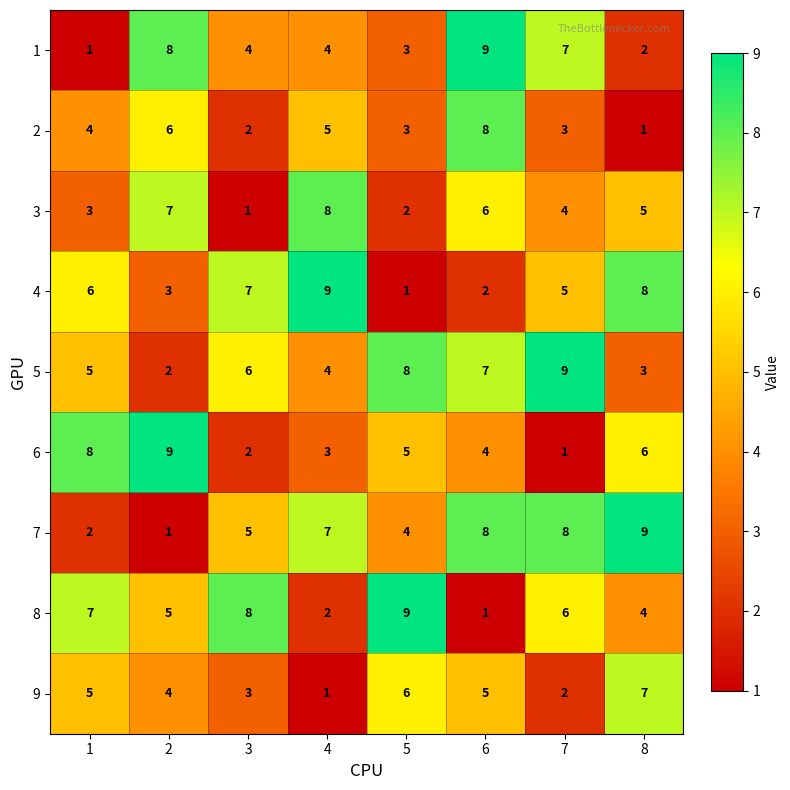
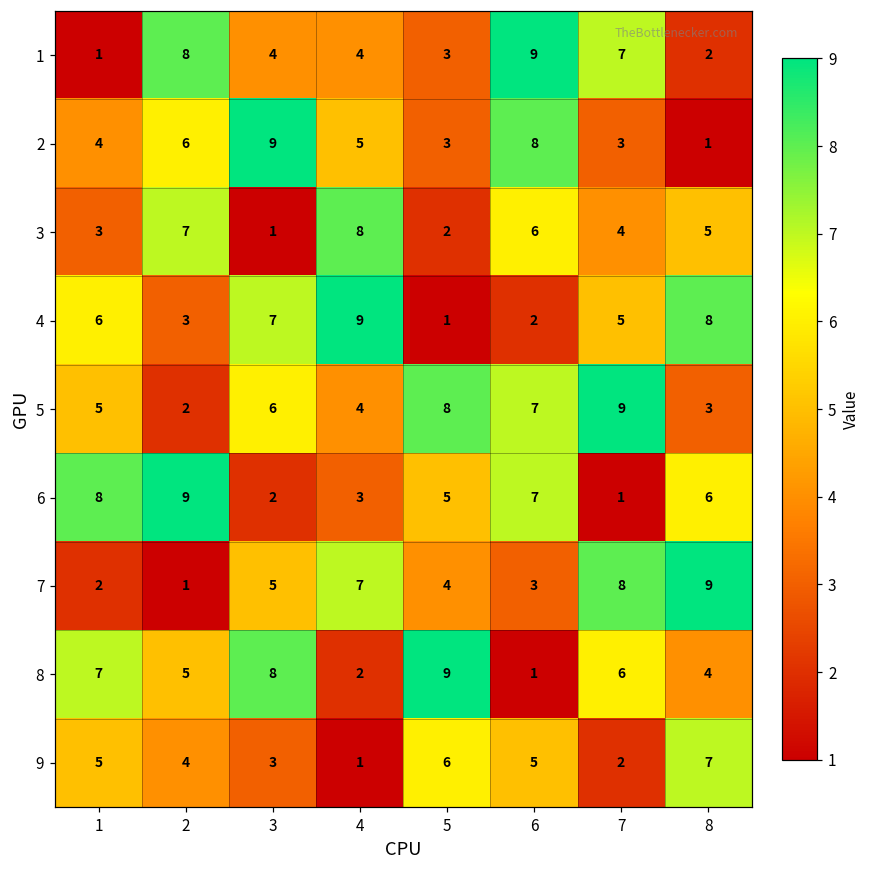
  {
    "1": {
      "1": 1,
      "2": 8,
      "3": 4,
      "4": 4,
      "5": 3,
      "6": 9,
      "7": 7
    },
    "2": {
      "1": 4,
      "2": 6,
-     "3": 2,
+     "3": 9,
      "4": 5,
      "5": 3,
      "6": 8,
      "7": 3,
      "8": 1
    },
    "3": {
      "1": 3,
      "2": 7,
      "3": 1,
      "4": 8,
      "5": 2,
      "6": 6,
      "7": 4,
      "8": 5
    },
    "4": {
      "1": 6,
      "2": 3,
      "3": 7,
      "4": 9,
      "5": 1,
      "6": 2,
      "7": 5,
      "8": 8
    },
    "5": {
      "1": 5,
      "2": 2,
      "3": 6,
      "4": 4,
      "5": 8,
      "6": 7,
      "7": 9,
      "8": 3
    },
    "6": {
      "1": 8,
      "2": 9,
      "3": 2,
      "4": 3,
      "5": 5,
-     "6": 4,
+     "6": 7,
      "7": 1,
      "8": 6
    },
    "7": {
      "1": 2,
      "2": 1,
      "3": 5,
      "4": 7,
      "5": 4,
-     "6": 8,
+     "6": 3,
      "7": 8,
      "8": 9
    },
    "8": {
      "1": 7,
      "2": 5,
      "3": 8,
      "4": 2,
      "5": 9,
      "6": 1,
      "7": 6,
      "8": 4
    },
    "9": {
      "1": 5,
      "2": 4,
      "3": 3,
      "4": 1,
      "5": 6,
      "6": 5,
      "7": 2,
      "8": 7
    }
  }
